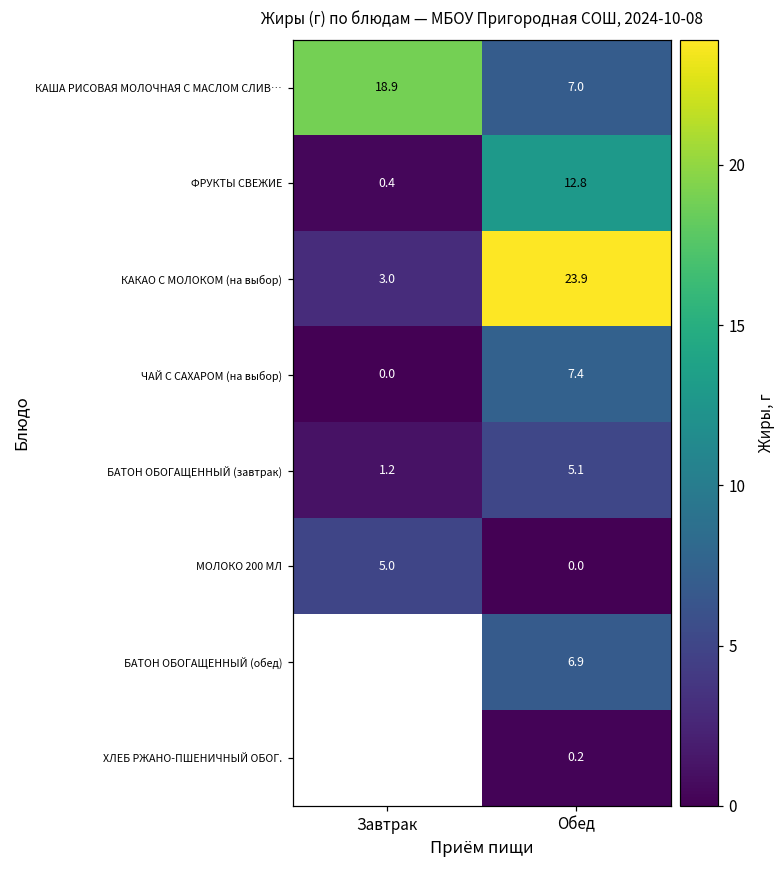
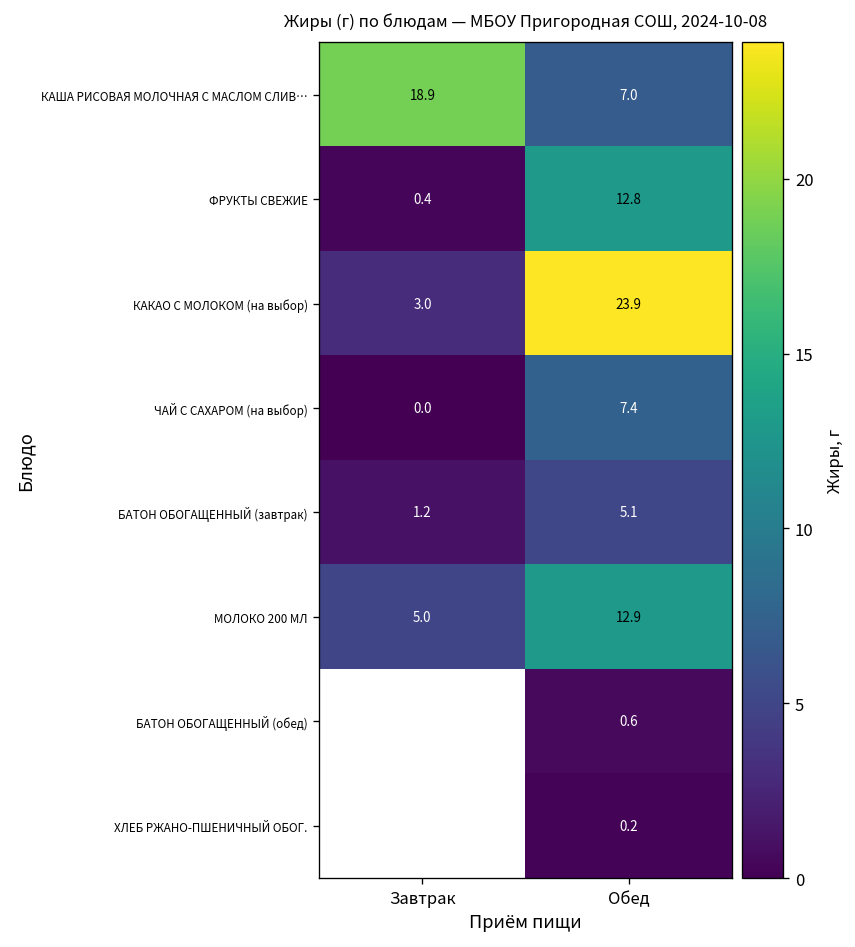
  {
    "КАША РИСОВАЯ МОЛОЧНАЯ С МАСЛОМ СЛИВ…": {
      "Завтрак": 18.9,
      "Обед": 7.0
    },
    "ФРУКТЫ СВЕЖИЕ": {
      "Завтрак": 0.4,
      "Обед": 12.8
    },
    "КАКАО С МОЛОКОМ (на выбор)": {
      "Завтрак": 3.0,
      "Обед": 23.9
    },
    "ЧАЙ С САХАРОМ (на выбор)": {
      "Завтрак": 0.0,
      "Обед": 7.4
    },
    "БАТОН ОБОГАЩЕННЫЙ (завтрак)": {
      "Завтрак": 1.2,
      "Обед": 5.1
    },
    "МОЛОКО 200 МЛ": {
      "Завтрак": 5.0,
-     "Обед": 0.0
+     "Обед": 12.9
    },
    "БАТОН ОБОГАЩЕННЫЙ (обед)": {
-     "Обед": 6.9
+     "Обед": 0.6
    },
    "ХЛЕБ РЖАНО-ПШЕНИЧНЫЙ ОБОГ.": {
      "Обед": 0.2
    }
  }
